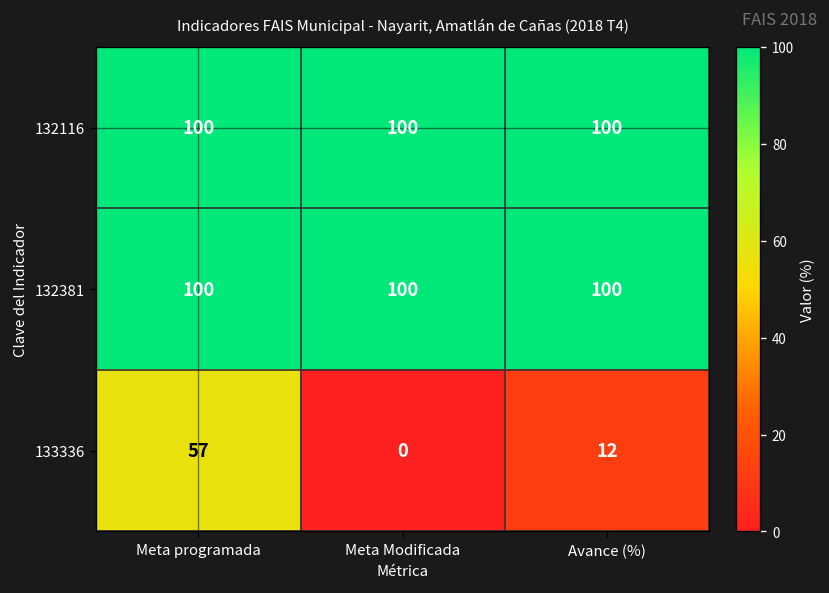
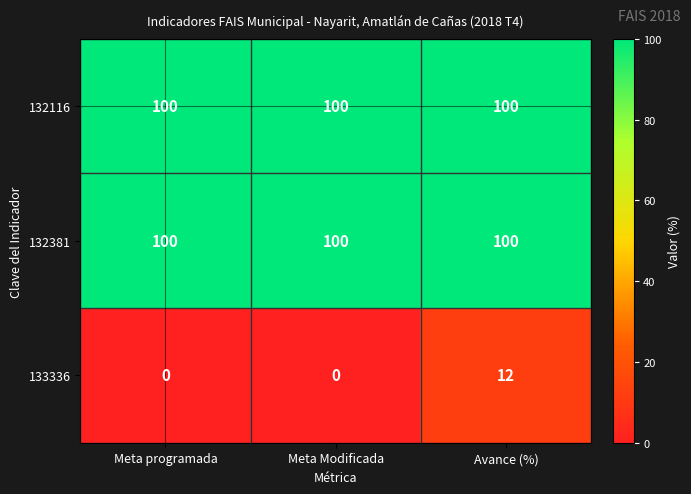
  {
    "132116": {
      "Meta programada": 100,
      "Meta Modificada": 100,
      "Avance (%)": 100
    },
    "132381": {
      "Meta programada": 100,
      "Meta Modificada": 100,
      "Avance (%)": 100
    },
    "133336": {
-     "Meta programada": 57,
+     "Meta programada": 0,
      "Meta Modificada": 0,
      "Avance (%)": 12
    }
  }
